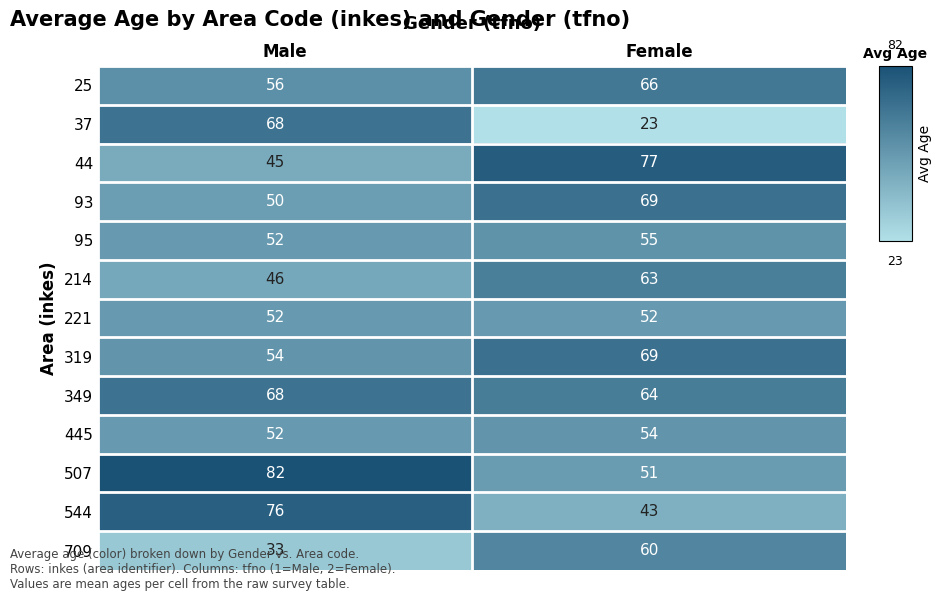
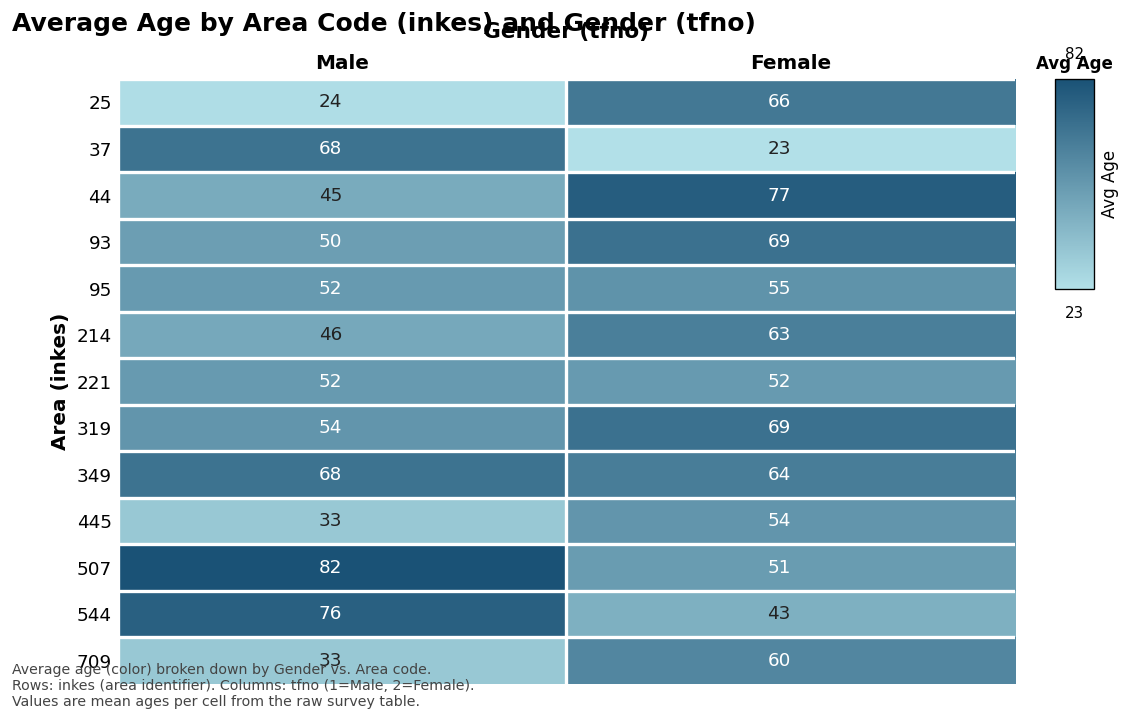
  {
    "25": {
-     "Male": 56,
+     "Male": 24,
      "Female": 66
    },
    "37": {
      "Male": 68,
      "Female": 23
    },
    "44": {
      "Male": 45,
      "Female": 77
    },
    "93": {
      "Male": 50,
      "Female": 69
    },
    "95": {
      "Male": 52,
      "Female": 55
    },
    "214": {
      "Male": 46,
      "Female": 63
    },
    "221": {
      "Male": 52,
      "Female": 52
    },
    "319": {
      "Male": 54,
      "Female": 69
    },
    "349": {
      "Male": 68,
      "Female": 64
    },
    "445": {
-     "Male": 52,
+     "Male": 33,
      "Female": 54
    },
    "507": {
      "Male": 82,
      "Female": 51
    },
    "544": {
      "Male": 76,
      "Female": 43
    },
    "709": {
      "Male": 33,
      "Female": 60
    }
  }
